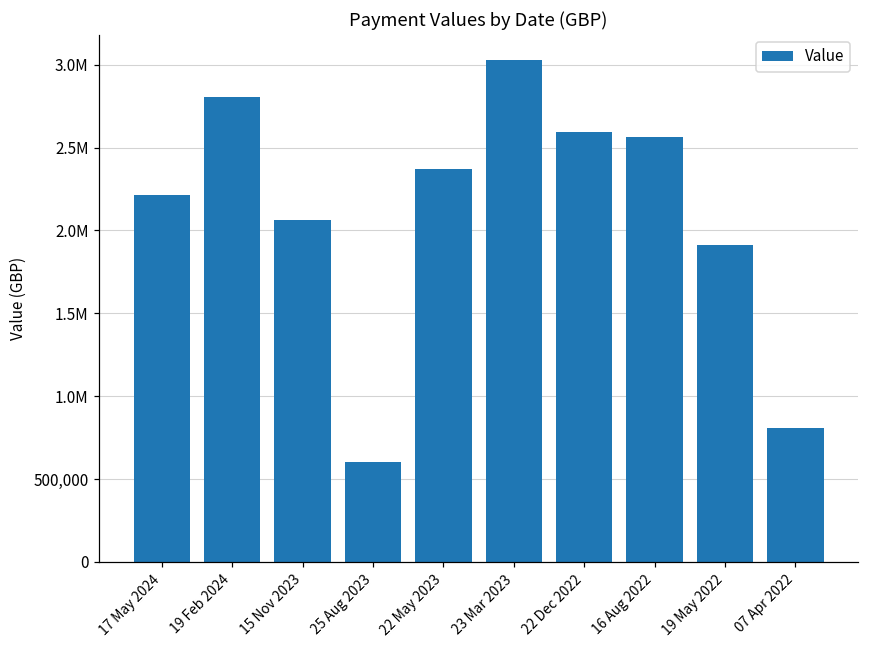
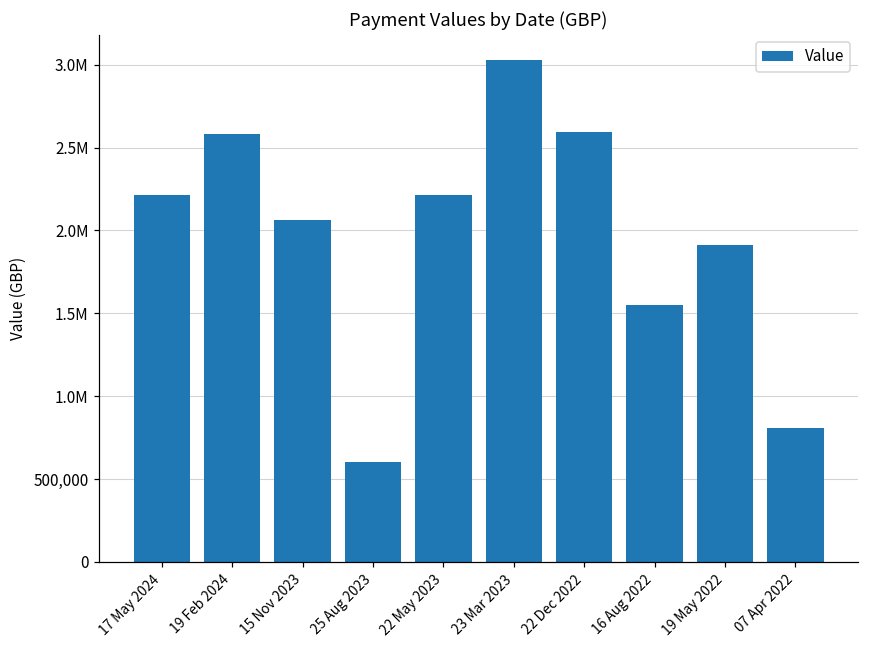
  {
    "17 May 2024": "2,220,000",
-   "19 Feb 2024": "2,810,000",
+   "19 Feb 2024": "2,580,000",
    "15 Nov 2023": "2,060,000",
    "25 Aug 2023": "600,000",
-   "22 May 2023": "2,370,000",
+   "22 May 2023": "2,210,000",
    "23 Mar 2023": "3,030,000",
    "22 Dec 2022": "2,590,000",
-   "16 Aug 2022": "2,560,000",
+   "16 Aug 2022": "1,550,000",
    "19 May 2022": "1,910,000",
    "07 Apr 2022": "810,000"
  }
